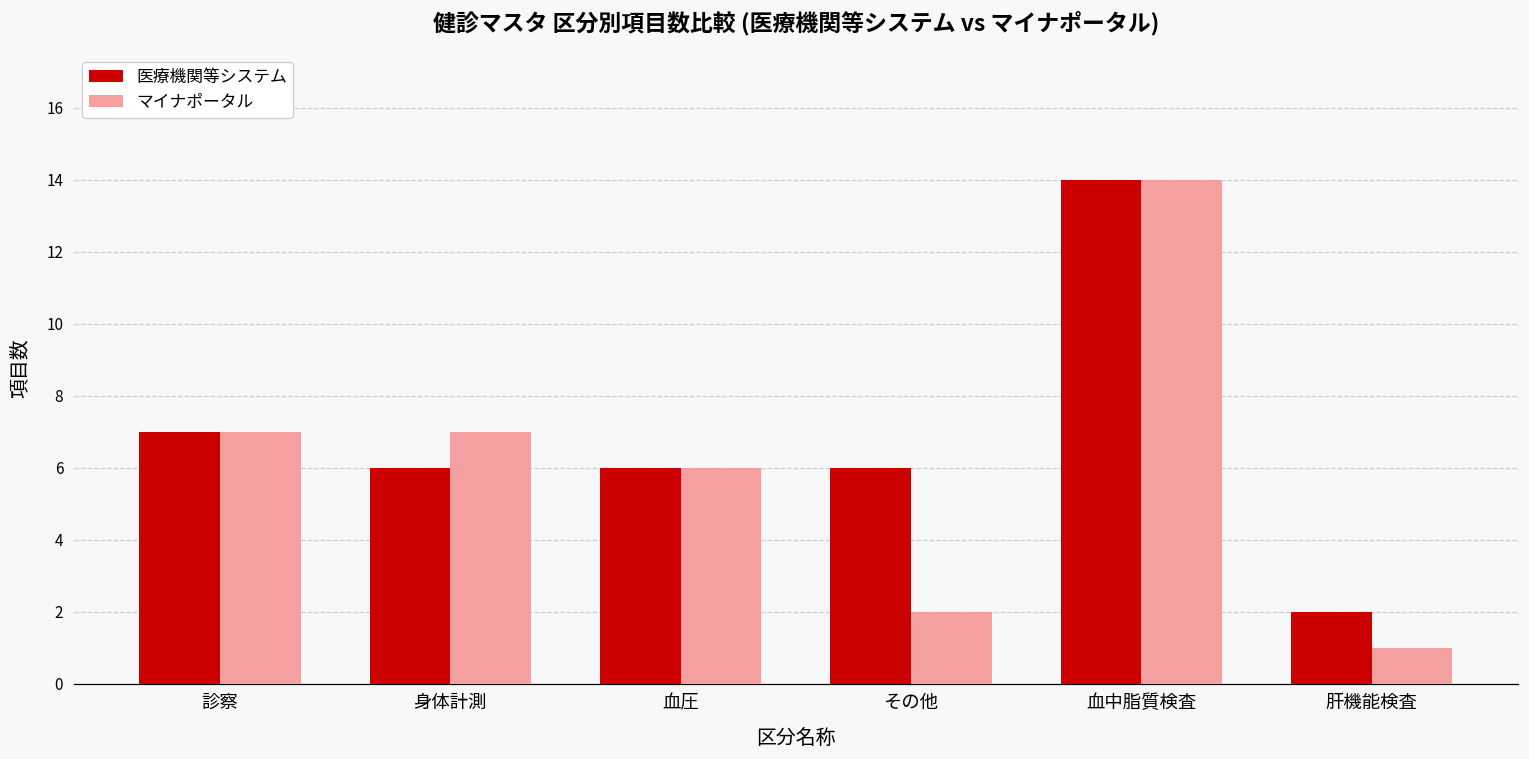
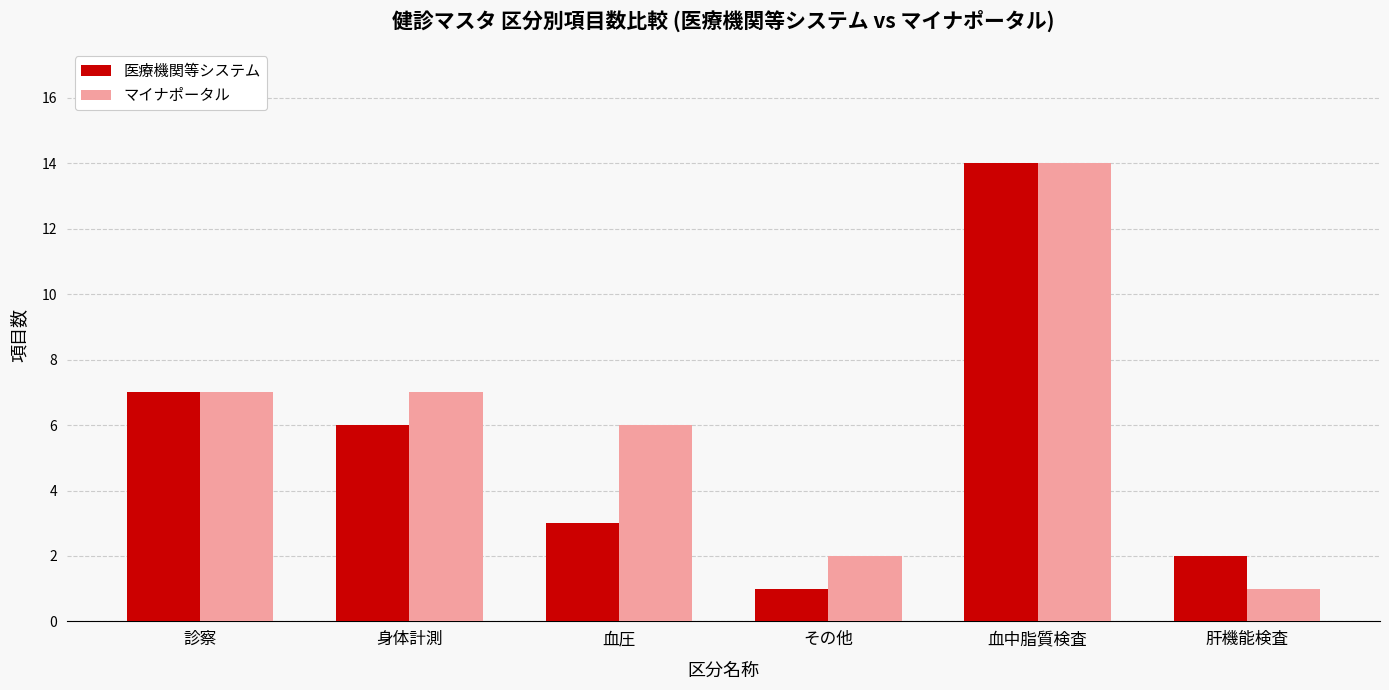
  {
    "医療機関等システム": {
      "診察": 7,
      "身体計測": 6,
-     "血圧": 6,
-     "その他": 6,
+     "血圧": 3,
+     "その他": 1,
      "血中脂質検査": 14,
      "肝機能検査": 2
    },
    "マイナポータル": {
      "診察": 7,
      "身体計測": 7,
      "血圧": 6,
      "その他": 2,
      "血中脂質検査": 14,
      "肝機能検査": 1
    }
  }
